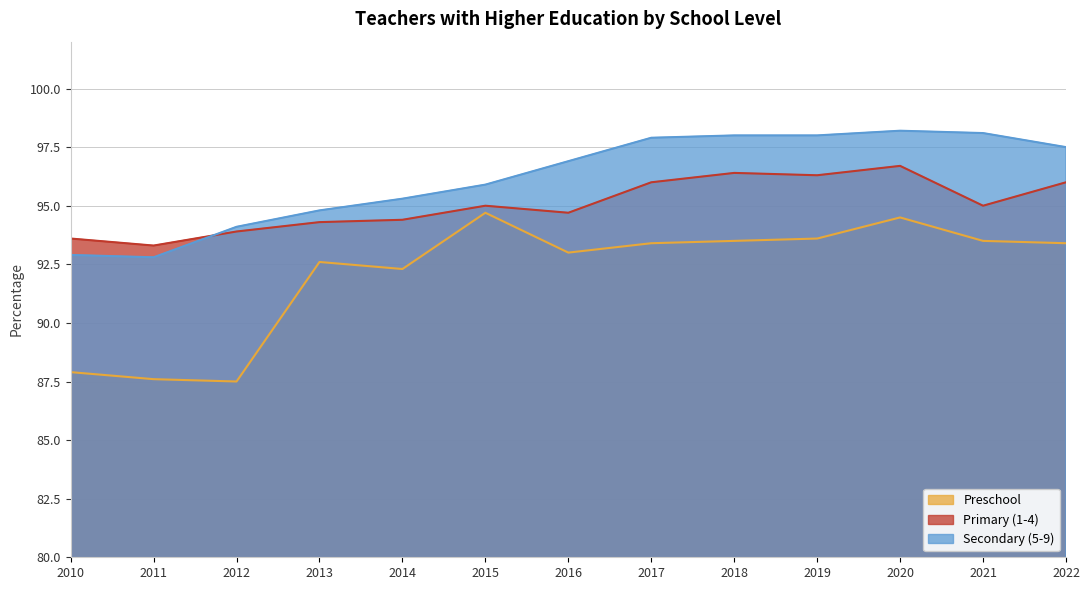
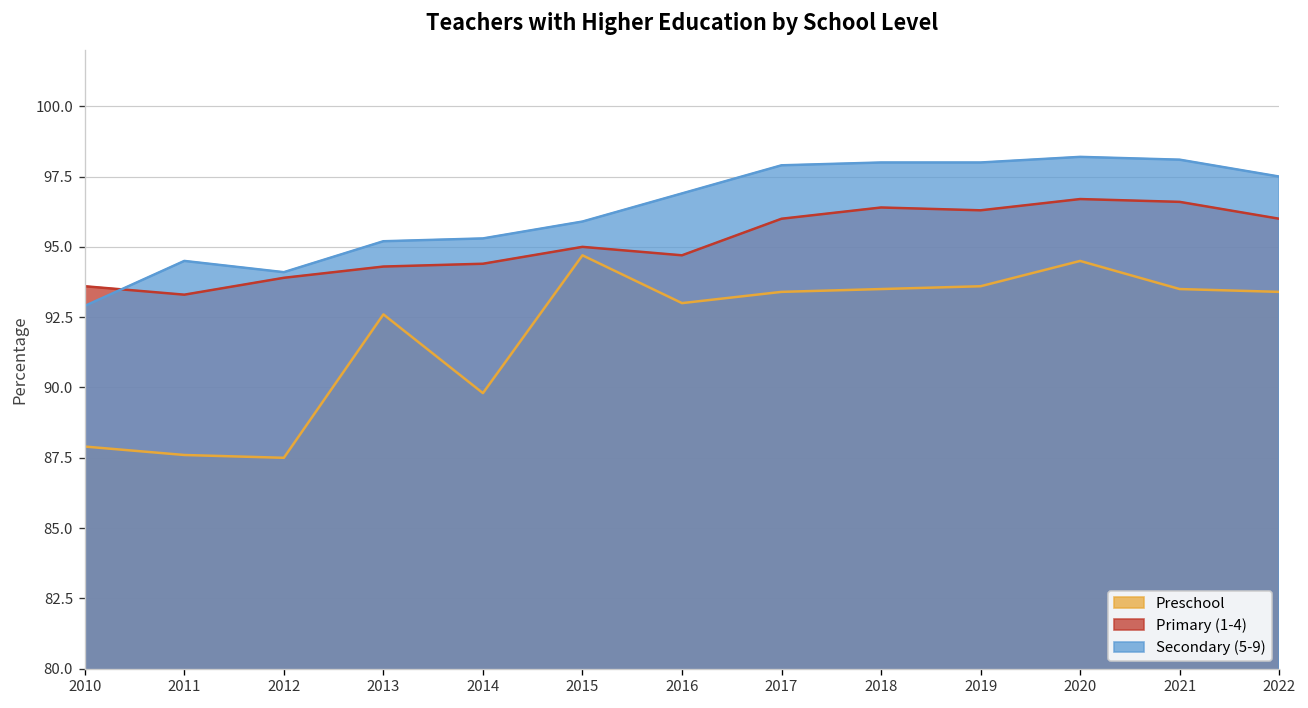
  {
    "Preschool": {
      "2010": 87.9,
      "2011": 87.6,
      "2012": 87.5,
      "2013": 92.6,
-     "2014": 92.3,
+     "2014": 89.8,
      "2015": 94.7,
      "2016": 93.0,
      "2017": 93.4,
      "2018": 93.5,
      "2019": 93.6,
      "2020": 94.5,
      "2021": 93.5,
      "2022": 93.4
    },
    "Primary (1-4)": {
      "2010": 93.6,
      "2011": 93.3,
      "2012": 93.9,
      "2013": 94.3,
      "2014": 94.4,
      "2015": 95.0,
      "2016": 94.7,
      "2017": 96.0,
      "2018": 96.4,
      "2019": 96.3,
      "2020": 96.7,
-     "2021": 95.0,
+     "2021": 96.6,
      "2022": 96.0
    },
    "Secondary (5-9)": {
      "2010": 92.9,
-     "2011": 92.8,
+     "2011": 94.5,
      "2012": 94.1,
-     "2013": 94.8,
+     "2013": 95.2,
      "2014": 95.3,
      "2015": 95.9,
      "2016": 96.9,
      "2017": 97.9,
      "2018": 98.0,
      "2019": 98.0,
      "2020": 98.2,
      "2021": 98.1,
      "2022": 97.5
    }
  }
